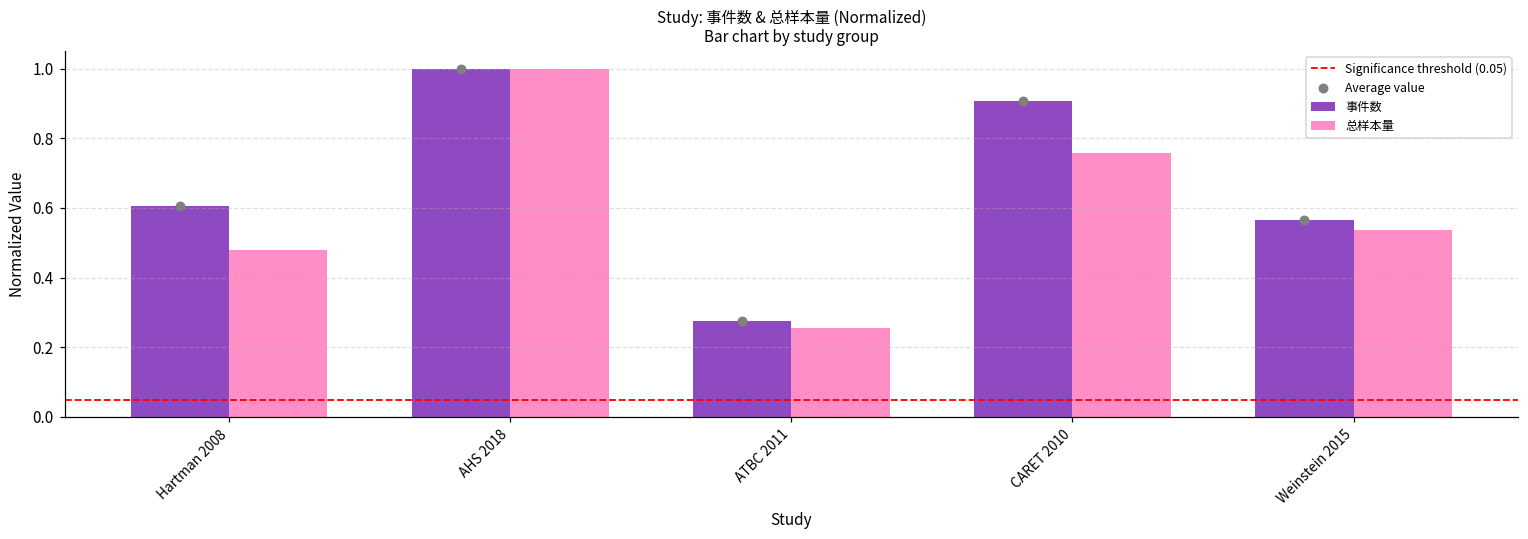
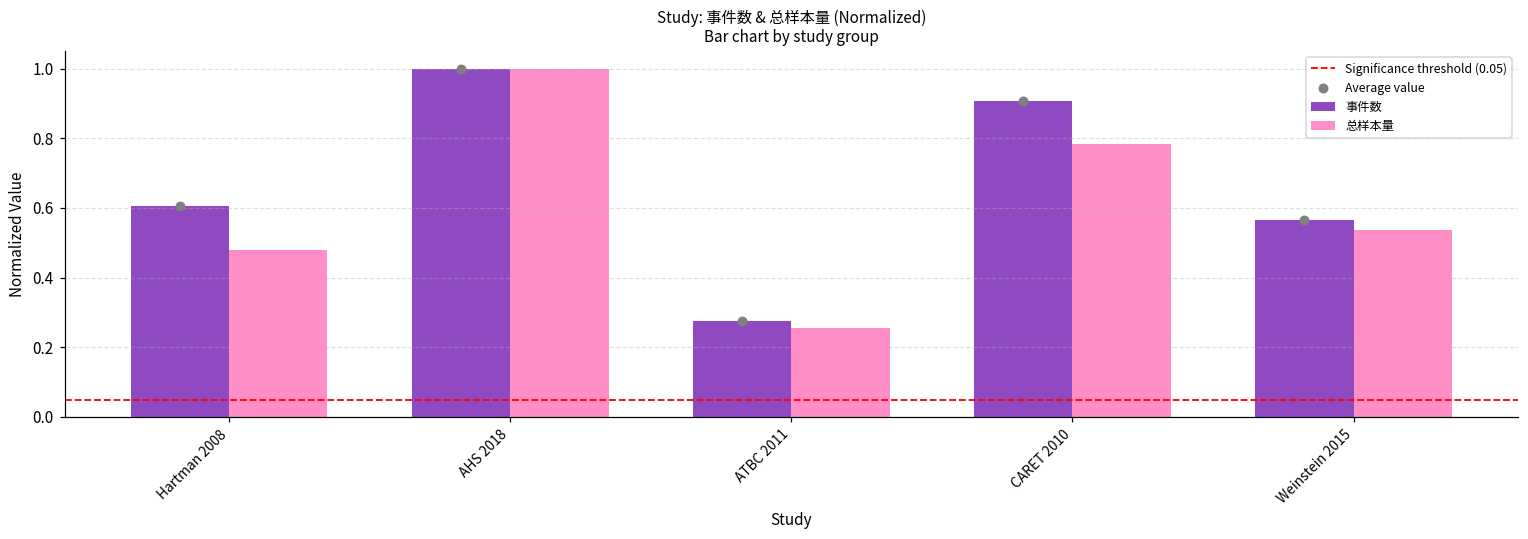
  {
    "Average value": {
      "Hartman 2008": 0.61,
      "AHS 2018": 1.00,
      "ATBC 2011": 0.28,
      "CARET 2010": 0.91,
      "Weinstein 2015": 0.57
    },
    "总样本量": {
      "Hartman 2008": 0.48,
      "AHS 2018": 1.00,
      "ATBC 2011": 0.25,
-     "CARET 2010": 0.76,
+     "CARET 2010": 0.78,
      "Weinstein 2015": 0.54
    }
  }
